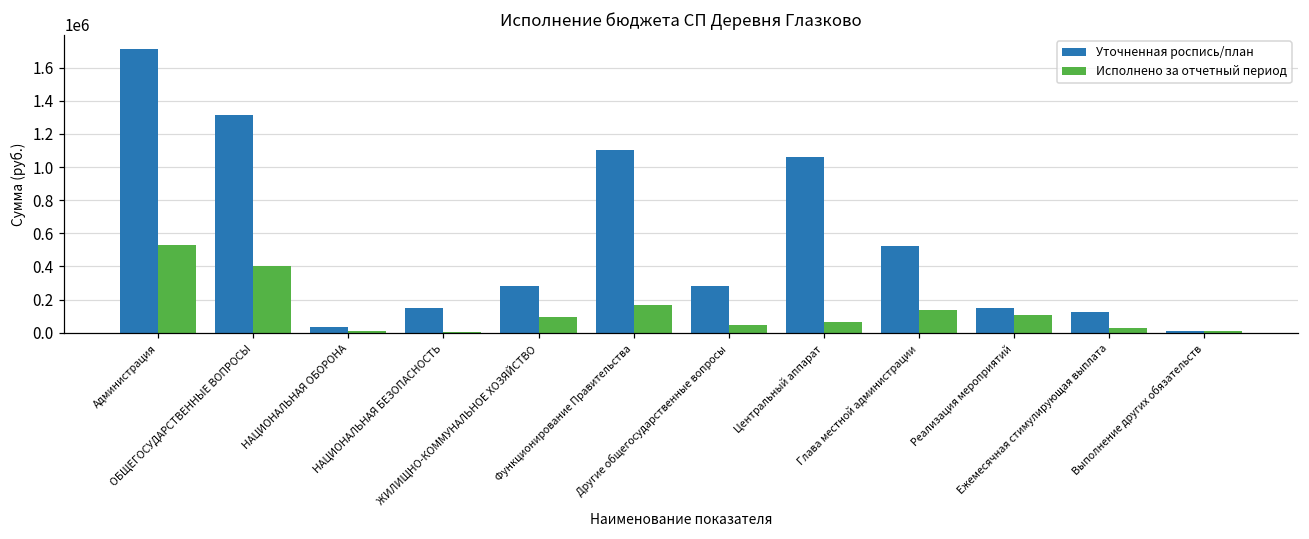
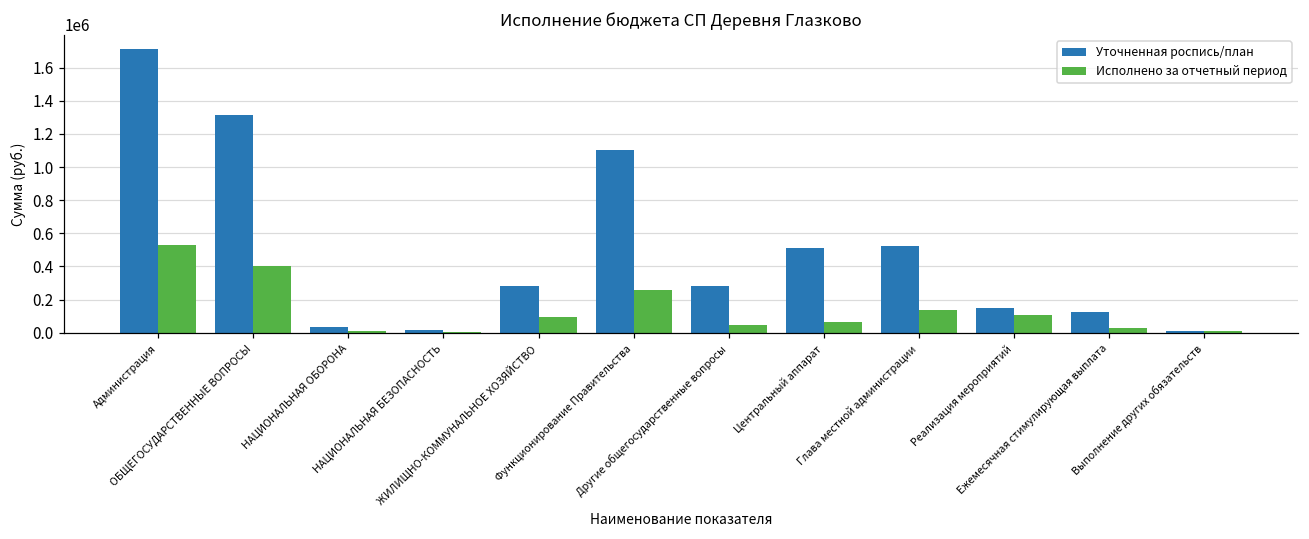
  {
    "Уточненная роспись/план": {
      "Администрация": 1710000,
      "ОБЩЕГОСУДАРСТВЕННЫЕ ВОПРОСЫ": 1310000,
      "НАЦИОНАЛЬНАЯ ОБОРОНА": 30000,
-     "НАЦИОНАЛЬНАЯ БЕЗОПАСНОСТЬ": 150000,
+     "НАЦИОНАЛЬНАЯ БЕЗОПАСНОСТЬ": 10000,
      "ЖИЛИЩНО-КОММУНАЛЬНОЕ ХОЗЯЙСТВО": 280000,
      "Функционирование Правительства": 1100000,
      "Другие общегосударственные вопросы": 280000,
-     "Центральный аппарат": 1060000,
+     "Центральный аппарат": 510000,
      "Глава местной администрации": 520000,
      "Реализация мероприятий": 150000,
      "Ежемесячная стимулирующая выплата": 120000
    },
    "Исполнено за отчетный период": {
      "Администрация": 530000,
      "ОБЩЕГОСУДАРСТВЕННЫЕ ВОПРОСЫ": 400000,
      "ЖИЛИЩНО-КОММУНАЛЬНОЕ ХОЗЯЙСТВО": 100000,
-     "Функционирование Правительства": 160000,
+     "Функционирование Правительства": 260000,
      "Другие общегосударственные вопросы": 40000,
      "Центральный аппарат": 60000,
      "Глава местной администрации": 140000,
      "Реализация мероприятий": 110000,
      "Ежемесячная стимулирующая выплата": 30000
    }
  }
